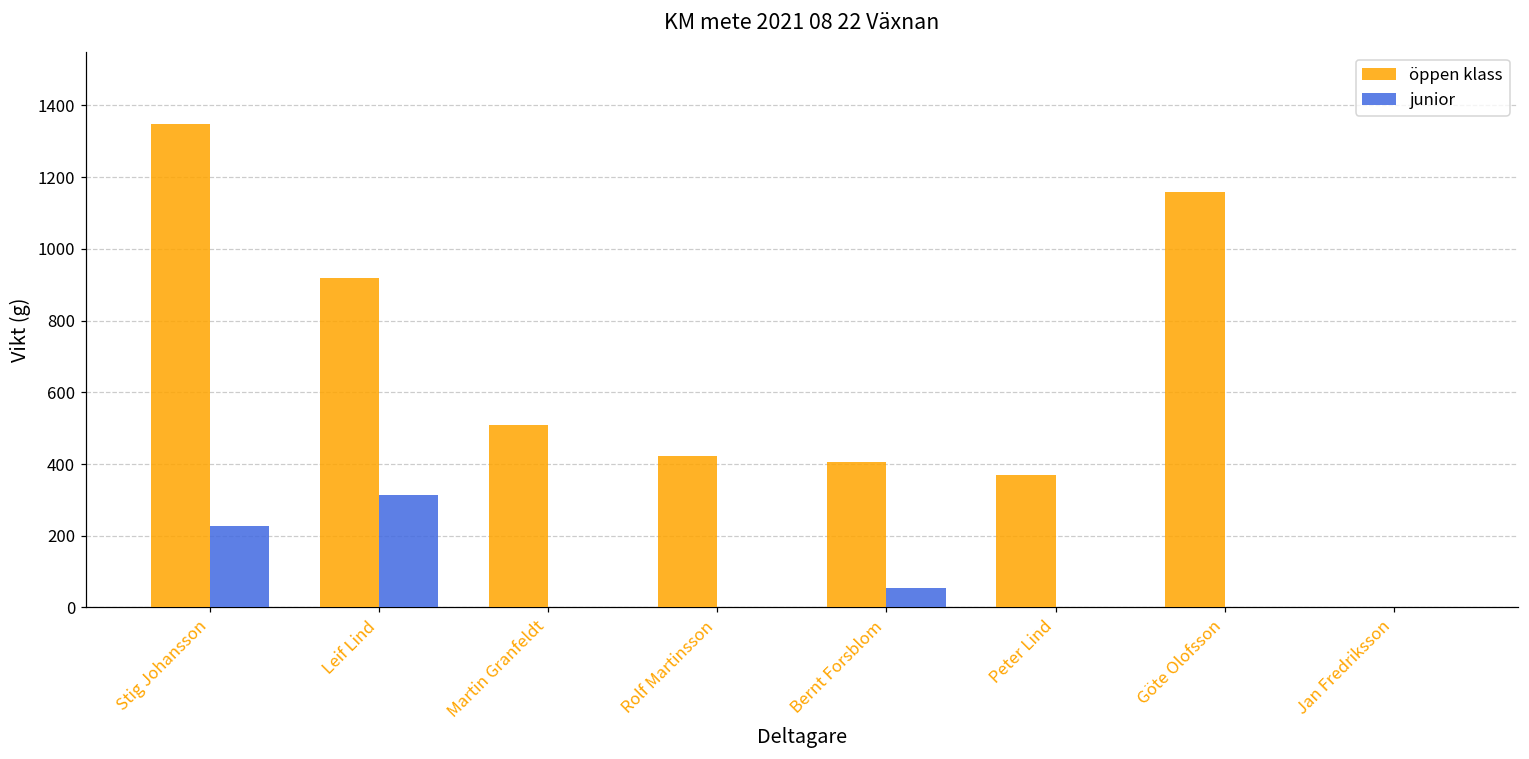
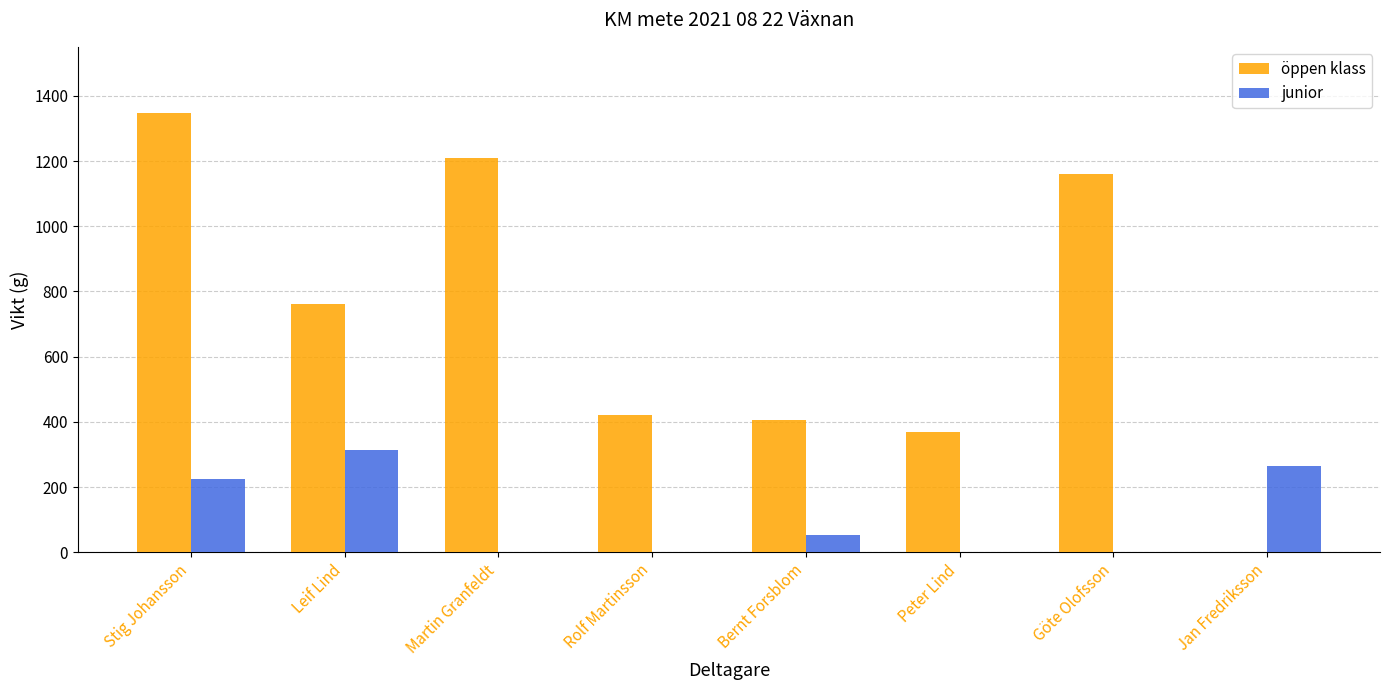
  {
    "öppen klass": {
      "Stig Johansson": 1350,
-     "Leif Lind": 920,
-     "Martin Granfeldt": 510,
+     "Leif Lind": 760,
+     "Martin Granfeldt": 1210,
      "Rolf Martinsson": 420,
      "Bernt Forsblom": 410,
      "Peter Lind": 370,
      "Göte Olofsson": 1160,
      "Jan Fredriksson": 0
    },
    "junior": {
      "Stig Johansson": 230,
      "Leif Lind": 310,
      "Martin Granfeldt": 0,
      "Rolf Martinsson": 0,
      "Bernt Forsblom": 50,
      "Peter Lind": 0,
      "Göte Olofsson": 0,
-     "Jan Fredriksson": 0
+     "Jan Fredriksson": 260
    }
  }
